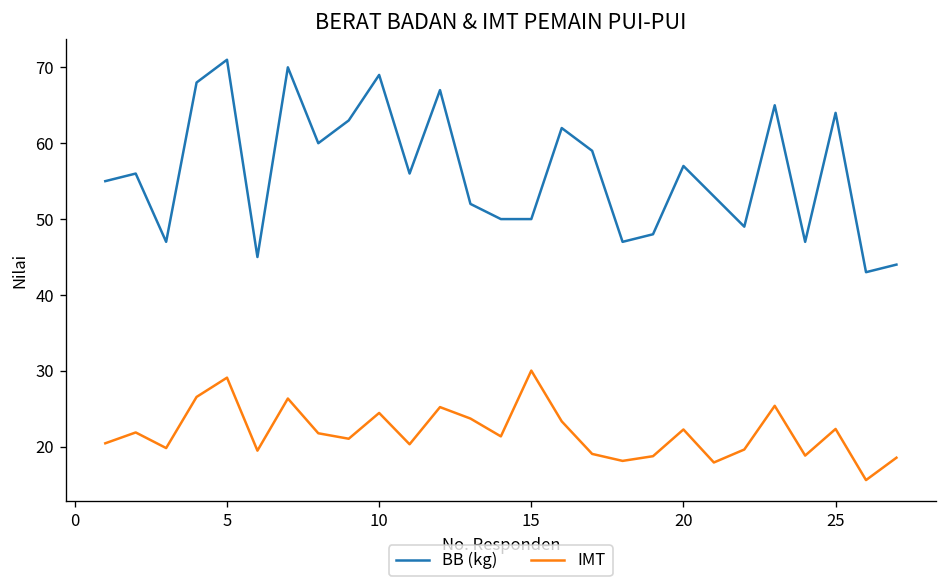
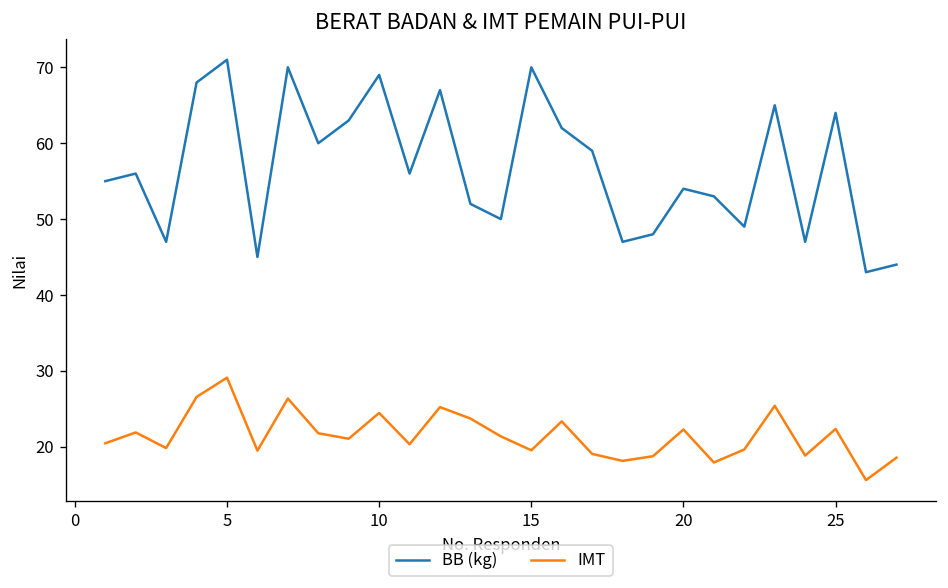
  {
    "BB (kg)": {
      "5": 71,
      "10": 69,
-     "15": 50,
-     "20": 57,
+     "15": 70,
+     "20": 54,
      "25": 64
    },
    "IMT": {
      "5": 29,
      "10": 24,
-     "15": 30,
+     "15": 20,
      "20": 22,
      "25": 22
    }
  }
